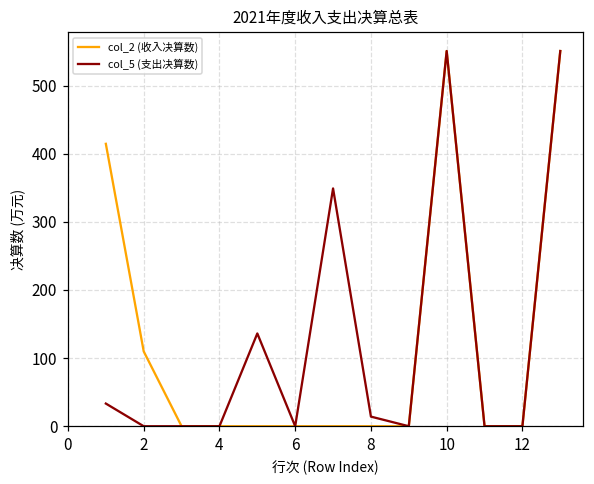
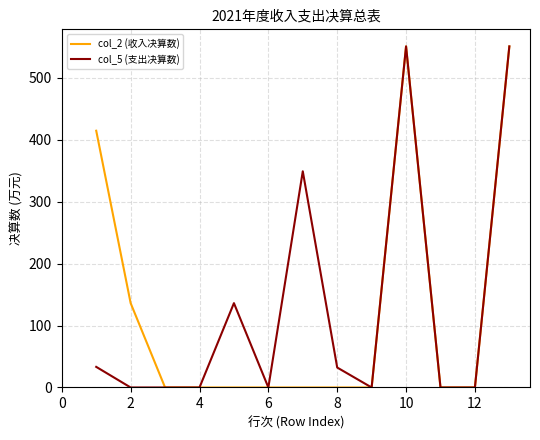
  {
    "col_2 (收入决算数)": {
-     "2": 110,
+     "2": 140,
      "8": 0
    },
    "col_5 (支出决算数)": {
      "2": 0,
-     "8": 10
+     "8": 30
    }
  }
